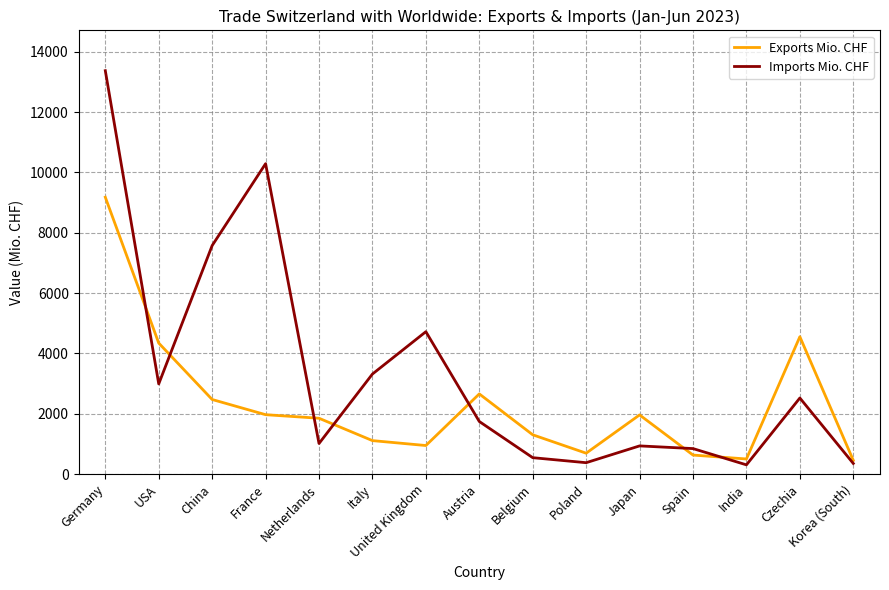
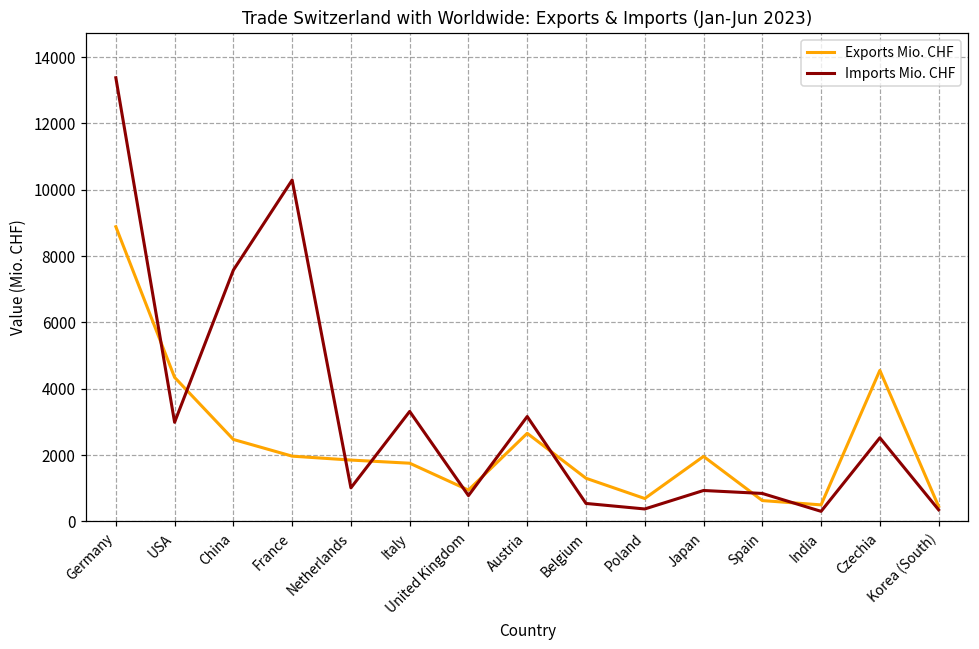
  {
    "Exports Mio. CHF": {
-     "Germany": 9200,
+     "Germany": 8900,
      "USA": 4300,
      "China": 2500,
      "France": 2000,
      "Netherlands": 1900,
-     "Italy": 1100,
+     "Italy": 1800,
      "United Kingdom": 900,
      "Austria": 2700,
      "Belgium": 1300,
      "Poland": 700,
      "Japan": 2000,
      "Spain": 600,
      "India": 500,
      "Czechia": 4600,
      "Korea (South)": 500
    },
    "Imports Mio. CHF": {
      "Germany": 13400,
      "USA": 3000,
      "China": 7600,
      "France": 10300,
      "Netherlands": 1000,
      "Italy": 3300,
-     "United Kingdom": 4700,
-     "Austria": 1700,
+     "United Kingdom": 800,
+     "Austria": 3200,
      "Belgium": 500,
      "Poland": 400,
      "Japan": 900,
      "Spain": 800,
      "India": 300,
      "Czechia": 2500,
      "Korea (South)": 400
    }
  }
